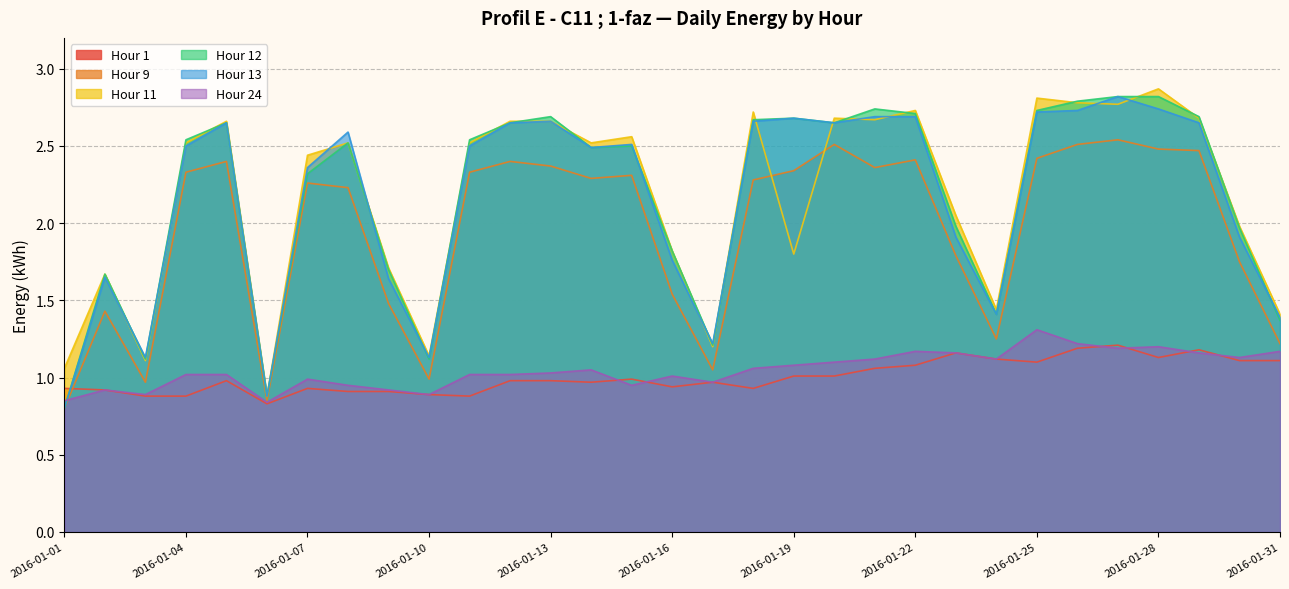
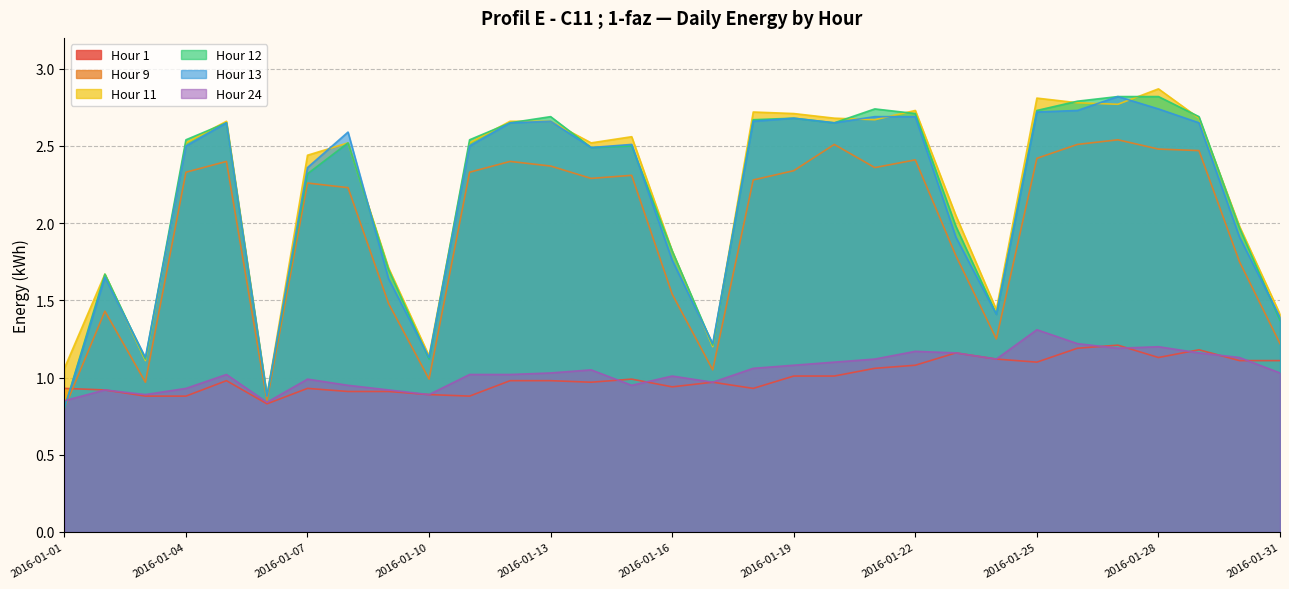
  {
    "Hour 11": {
      "2016-01-01": 1.06,
      "2016-01-04": 2.52,
      "2016-01-07": 2.44,
-     "2016-01-19": 1.80,
+     "2016-01-19": 2.71,
      "2016-01-22": 2.73,
      "2016-01-25": 2.81,
      "2016-01-28": 2.87,
      "2016-01-31": 1.41
    },
    "Hour 12": {
      "2016-01-04": 2.54,
      "2016-01-07": 2.32,
      "2016-01-13": 2.69,
      "2016-01-22": 2.71,
      "2016-01-28": 2.82,
      "2016-01-31": 1.37
    },
    "Hour 13": {
      "2016-01-04": 2.50,
      "2016-01-07": 2.36,
      "2016-01-16": 1.76,
      "2016-01-22": 2.69,
      "2016-01-28": 2.74,
      "2016-01-31": 1.39
    },
    "Hour 24": {
      "2016-01-01": 0.85,
-     "2016-01-04": 1.02,
+     "2016-01-04": 0.93,
      "2016-01-07": 0.99,
      "2016-01-13": 1.03,
      "2016-01-16": 1.01,
      "2016-01-19": 1.08,
      "2016-01-22": 1.17,
      "2016-01-25": 1.31,
      "2016-01-28": 1.20,
-     "2016-01-31": 1.17
+     "2016-01-31": 1.03
    }
  }
